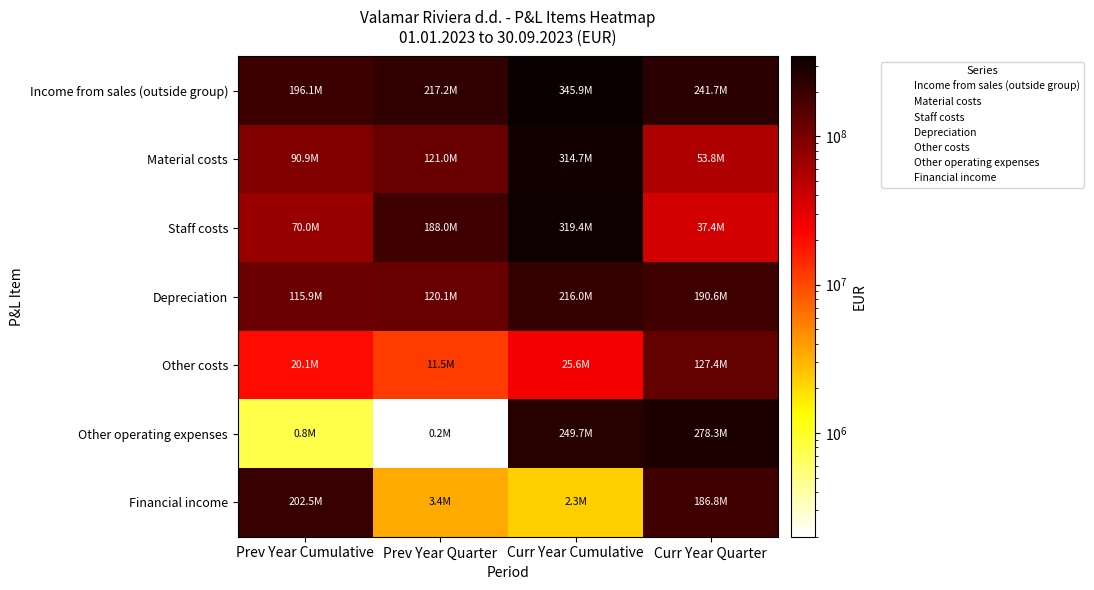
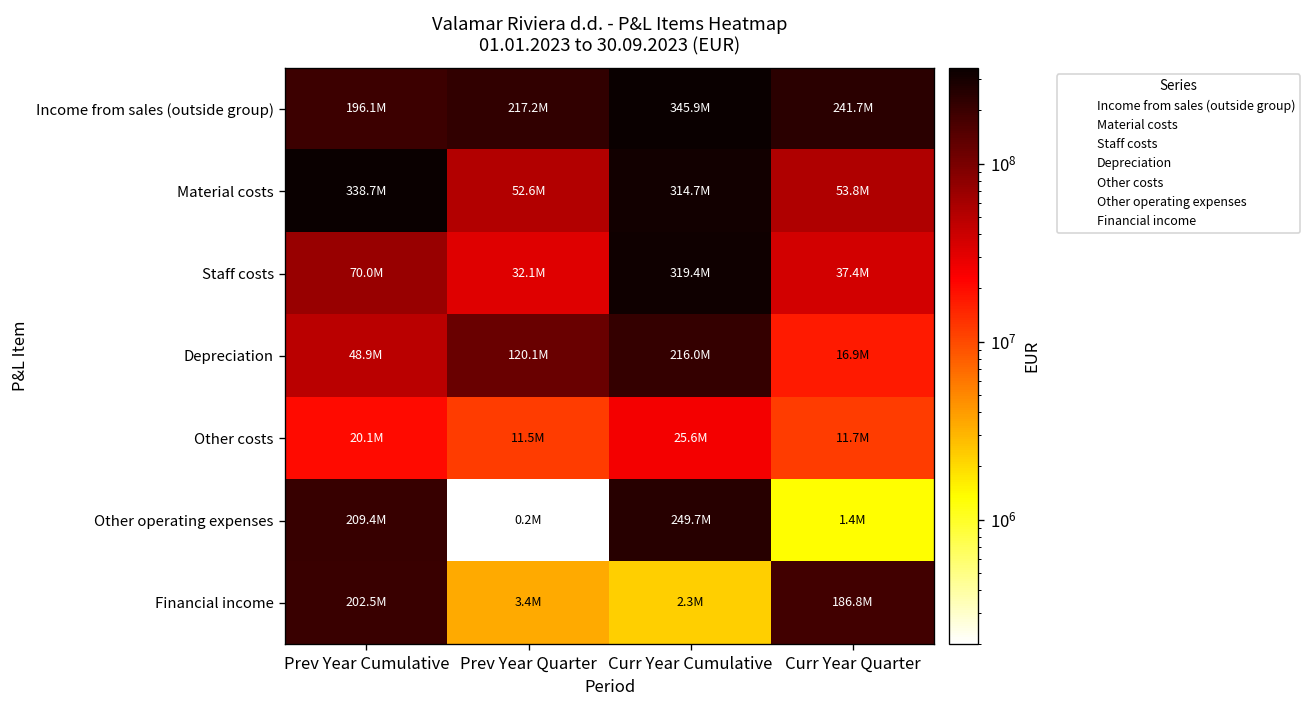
  {
    "Income from sales (outside group)": {
      "Prev Year Cumulative": "196.1M",
      "Prev Year Quarter": "217.2M",
      "Curr Year Cumulative": "345.9M",
      "Curr Year Quarter": "241.7M"
    },
    "Material costs": {
-     "Prev Year Cumulative": "90.9M",
-     "Prev Year Quarter": "121.0M",
+     "Prev Year Cumulative": "338.7M",
+     "Prev Year Quarter": "52.6M",
      "Curr Year Cumulative": "314.7M",
      "Curr Year Quarter": "53.8M"
    },
    "Staff costs": {
      "Prev Year Cumulative": "70.0M",
-     "Prev Year Quarter": "188.0M",
+     "Prev Year Quarter": "32.1M",
      "Curr Year Cumulative": "319.4M",
      "Curr Year Quarter": "37.4M"
    },
    "Depreciation": {
-     "Prev Year Cumulative": "115.9M",
+     "Prev Year Cumulative": "48.9M",
      "Prev Year Quarter": "120.1M",
      "Curr Year Cumulative": "216.0M",
-     "Curr Year Quarter": "190.6M"
+     "Curr Year Quarter": "16.9M"
    },
    "Other costs": {
      "Prev Year Cumulative": "20.1M",
      "Prev Year Quarter": "11.5M",
      "Curr Year Cumulative": "25.6M",
-     "Curr Year Quarter": "127.4M"
+     "Curr Year Quarter": "11.7M"
    },
    "Other operating expenses": {
-     "Prev Year Cumulative": "0.8M",
+     "Prev Year Cumulative": "209.4M",
      "Prev Year Quarter": "0.2M",
      "Curr Year Cumulative": "249.7M",
-     "Curr Year Quarter": "278.3M"
+     "Curr Year Quarter": "1.4M"
    },
    "Financial income": {
      "Prev Year Cumulative": "202.5M",
      "Prev Year Quarter": "3.4M",
      "Curr Year Cumulative": "2.3M",
      "Curr Year Quarter": "186.8M"
    }
  }
